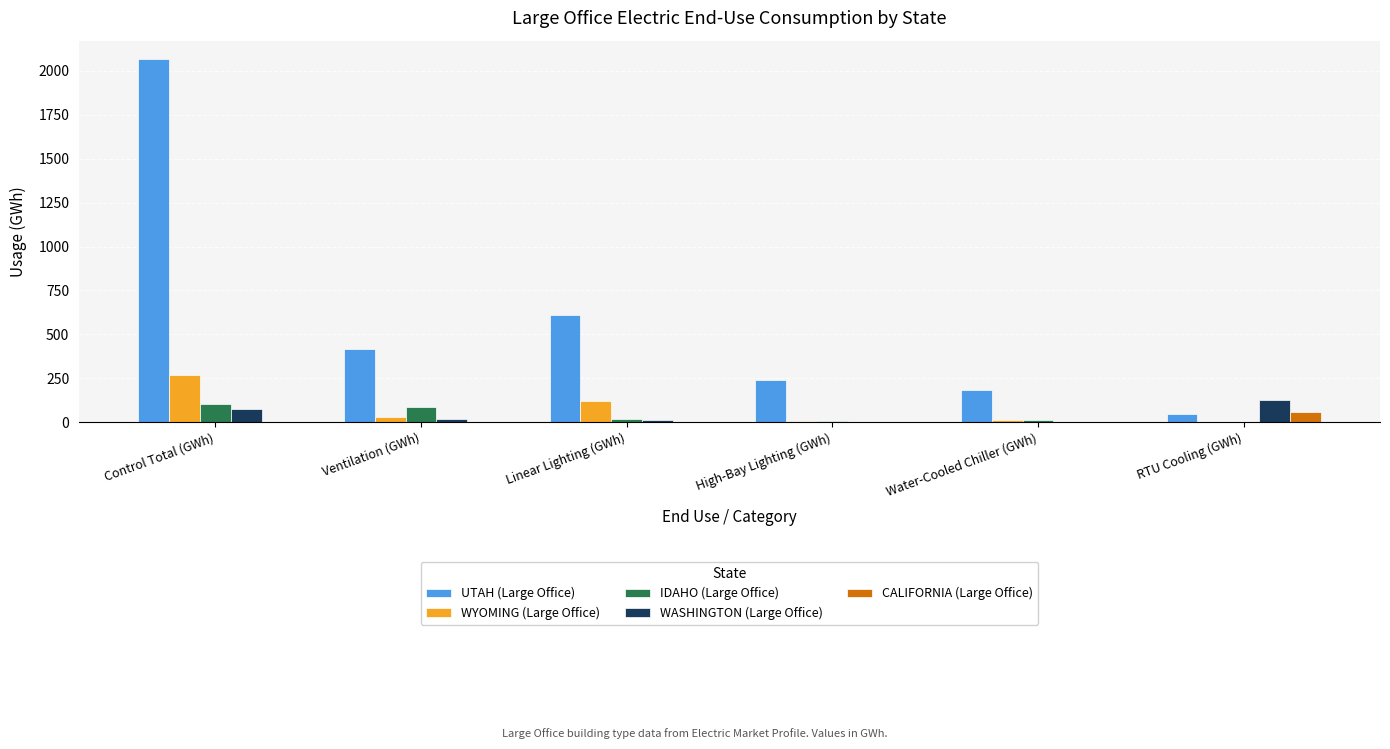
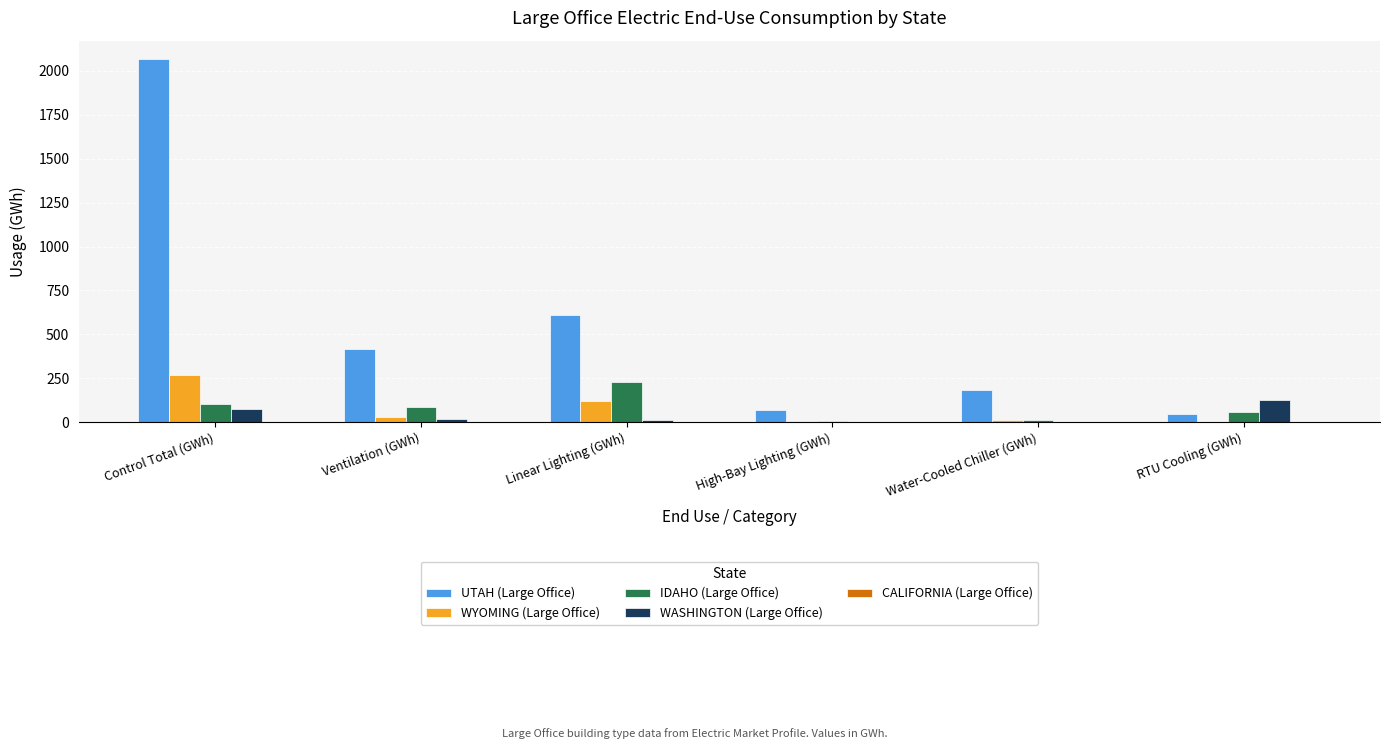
  {
    "UTAH (Large Office)": {
      "Control Total (GWh)": 2070,
      "Ventilation (GWh)": 410,
      "Linear Lighting (GWh)": 610,
-     "High-Bay Lighting (GWh)": 240,
+     "High-Bay Lighting (GWh)": 70,
      "Water-Cooled Chiller (GWh)": 180,
      "RTU Cooling (GWh)": 50
    },
    "WYOMING (Large Office)": {
      "Control Total (GWh)": 270,
      "Ventilation (GWh)": 30,
      "Linear Lighting (GWh)": 120
    },
    "IDAHO (Large Office)": {
      "Control Total (GWh)": 100,
      "Ventilation (GWh)": 80,
-     "Linear Lighting (GWh)": 20,
-     "RTU Cooling (GWh)": 0
+     "Linear Lighting (GWh)": 230,
+     "RTU Cooling (GWh)": 60
    },
    "WASHINGTON (Large Office)": {
      "Control Total (GWh)": 70,
      "Ventilation (GWh)": 20,
      "RTU Cooling (GWh)": 130
    },
    "CALIFORNIA (Large Office)": {
-     "RTU Cooling (GWh)": 60
+     "RTU Cooling (GWh)": 0
    }
  }
